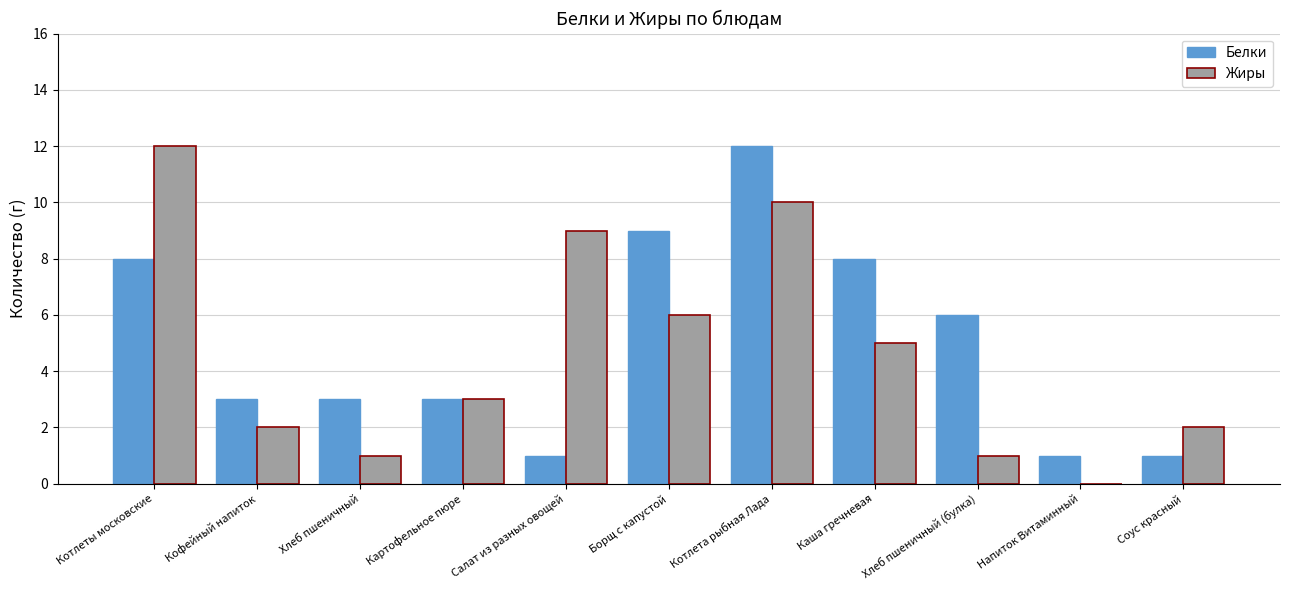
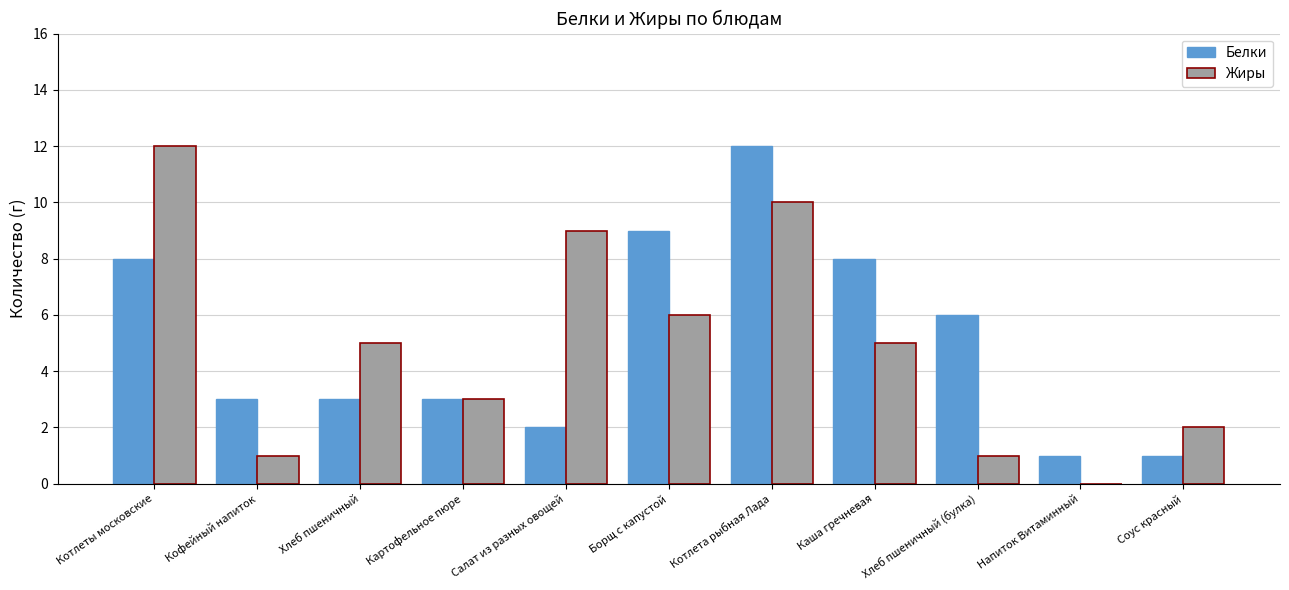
  {
    "Белки": {
      "Котлеты московские": 8,
      "Кофейный напиток": 3,
      "Хлеб пшеничный": 3,
      "Картофельное пюре": 3,
-     "Салат из разных овощей": 1,
+     "Салат из разных овощей": 2,
      "Борщ с капустой": 9,
      "Котлета рыбная Лада": 12,
      "Каша гречневая": 8,
      "Хлеб пшеничный (булка)": 6,
      "Напиток Витаминный": 1,
      "Соус красный": 1
    },
    "Жиры": {
      "Котлеты московские": 12,
-     "Кофейный напиток": 2,
-     "Хлеб пшеничный": 1,
+     "Кофейный напиток": 1,
+     "Хлеб пшеничный": 5,
      "Картофельное пюре": 3,
      "Салат из разных овощей": 9,
      "Борщ с капустой": 6,
      "Котлета рыбная Лада": 10,
      "Каша гречневая": 5,
      "Хлеб пшеничный (булка)": 1,
      "Напиток Витаминный": 0,
      "Соус красный": 2
    }
  }
